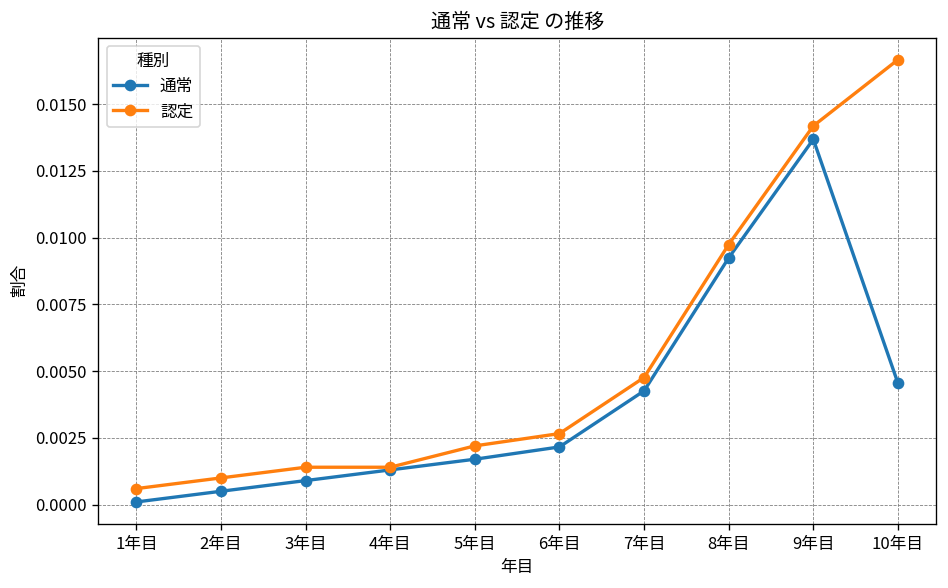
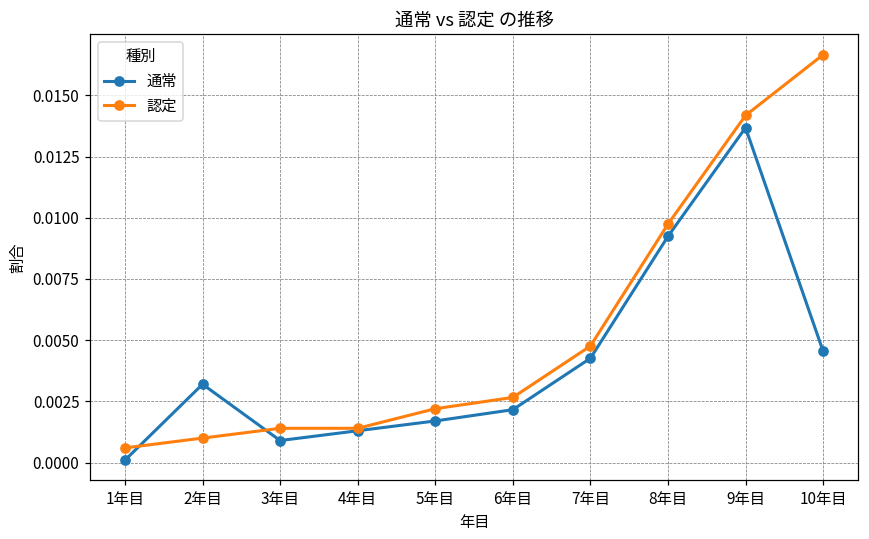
  {
    "通常": {
      "1年目": 0.0001,
-     "2年目": 0.0005,
+     "2年目": 0.0032,
      "3年目": 0.0009,
      "5年目": 0.0017,
      "6年目": 0.0022,
      "7年目": 0.0043,
      "8年目": 0.0092,
      "9年目": 0.0137,
      "10年目": 0.0046
    },
    "認定": {
      "1年目": 0.0006,
      "2年目": 0.0010,
      "3年目": 0.0014,
      "5年目": 0.0022,
      "6年目": 0.0027,
      "7年目": 0.0048,
      "8年目": 0.0097,
      "9年目": 0.0142,
      "10年目": 0.0167
    }
  }
